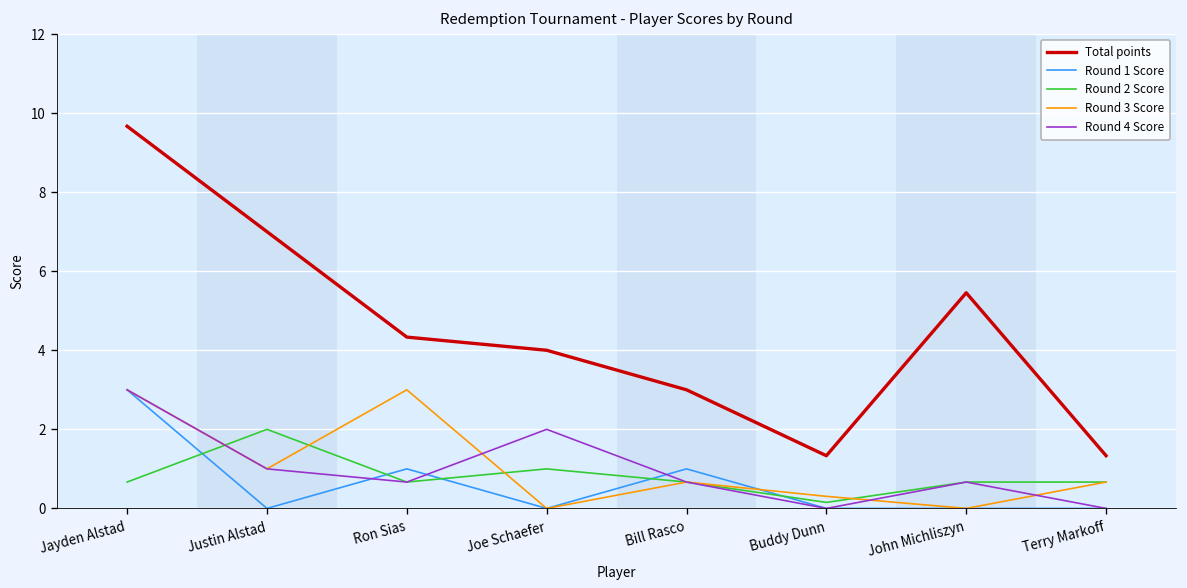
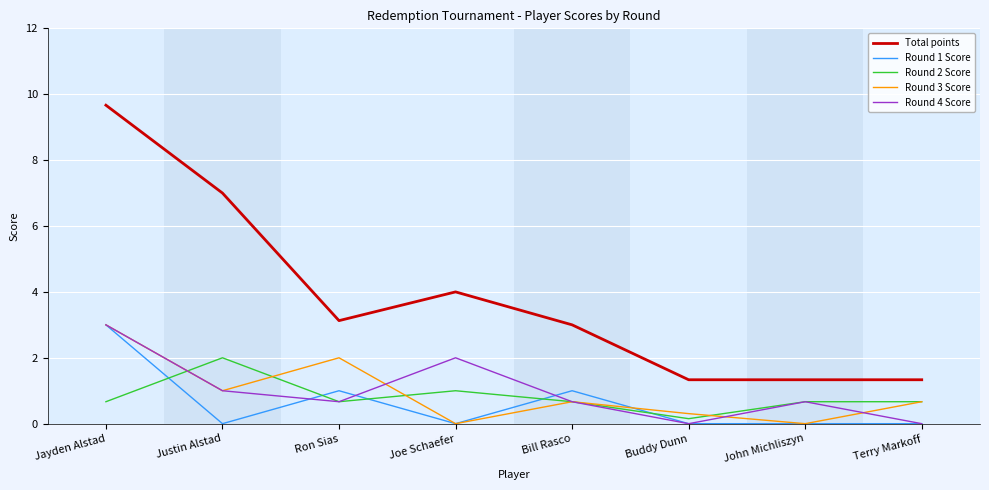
  {
    "Total points": {
      "Jayden Alstad": 9.7,
      "Justin Alstad": 7.0,
-     "Ron Sias": 4.3,
+     "Ron Sias": 3.1,
      "Joe Schaefer": 4.0,
      "Bill Rasco": 3.0,
      "Buddy Dunn": 1.3,
-     "John Michliszyn": 5.5,
+     "John Michliszyn": 1.3,
      "Terry Markoff": 1.3
    },
    "Round 1 Score": {
      "Justin Alstad": 0.0,
      "Ron Sias": 1.0,
      "Bill Rasco": 1.0
    },
    "Round 2 Score": {
      "Jayden Alstad": 0.7,
      "Justin Alstad": 2.0,
      "Joe Schaefer": 1.0,
      "Buddy Dunn": 0.2
    },
    "Round 3 Score": {
-     "Ron Sias": 3,
+     "Ron Sias": 2,
      "Buddy Dunn": 0.3
    },
    "Round 4 Score": {
      "Joe Schaefer": 2.0
    }
  }
